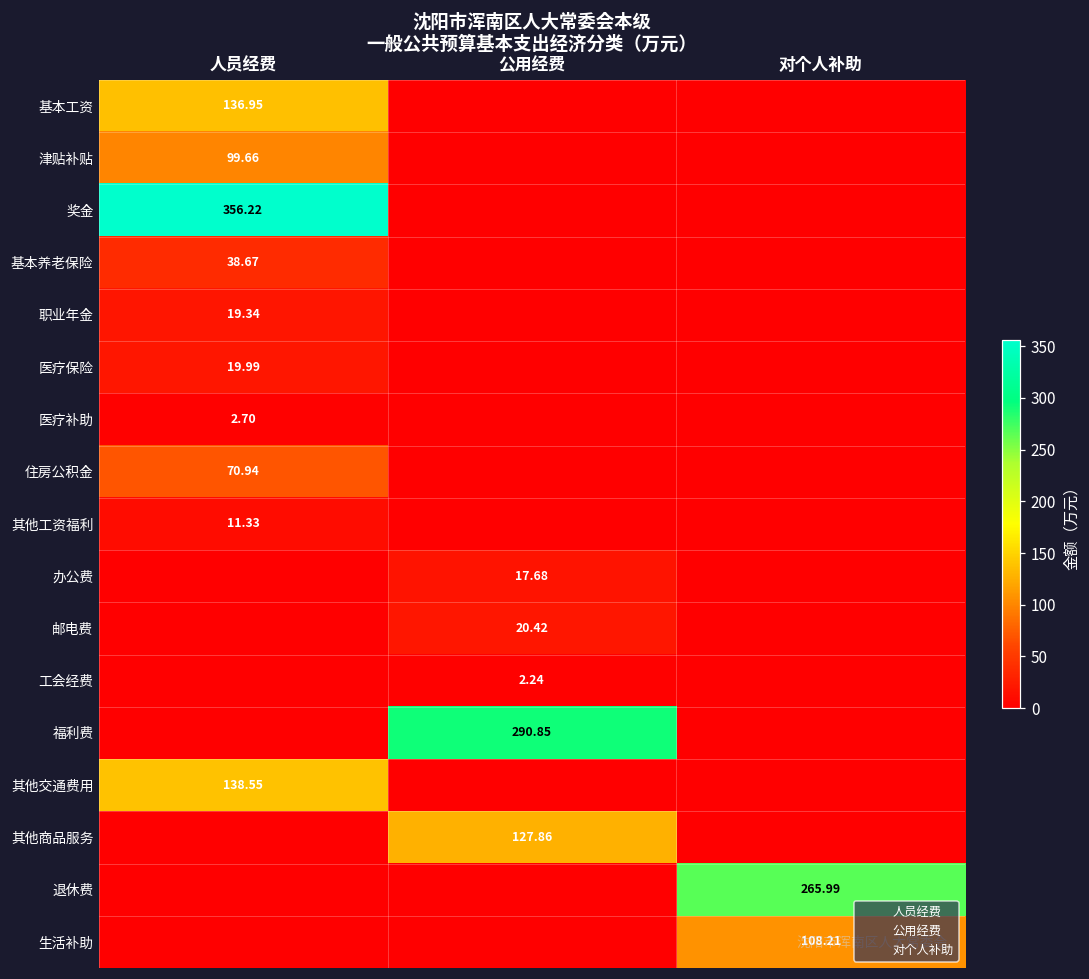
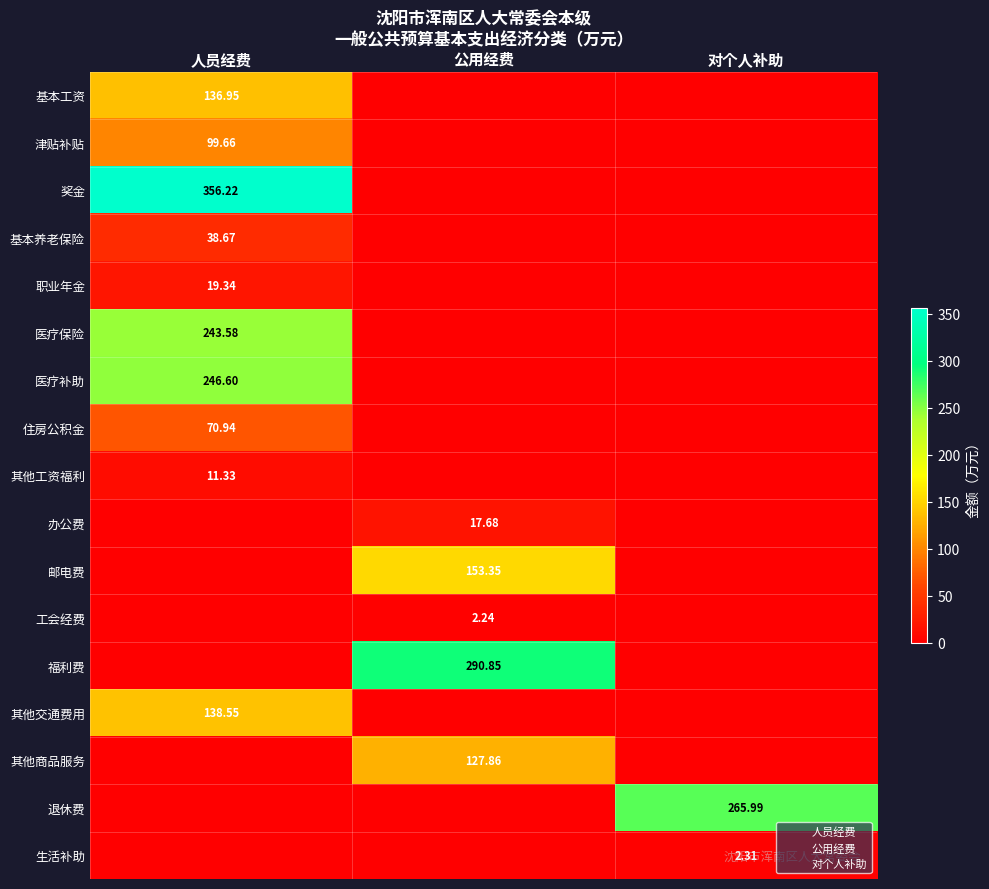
  {
    "医疗保险": {
-     "人员经费": 19.99
+     "人员经费": 243.58
    },
    "医疗补助": {
-     "人员经费": 2.70
+     "人员经费": 246.60
    },
    "邮电费": {
-     "公用经费": 20.42
+     "公用经费": 153.35
    },
    "生活补助": {
-     "对个人补助": 108.21
+     "对个人补助": 2.31
    }
  }
